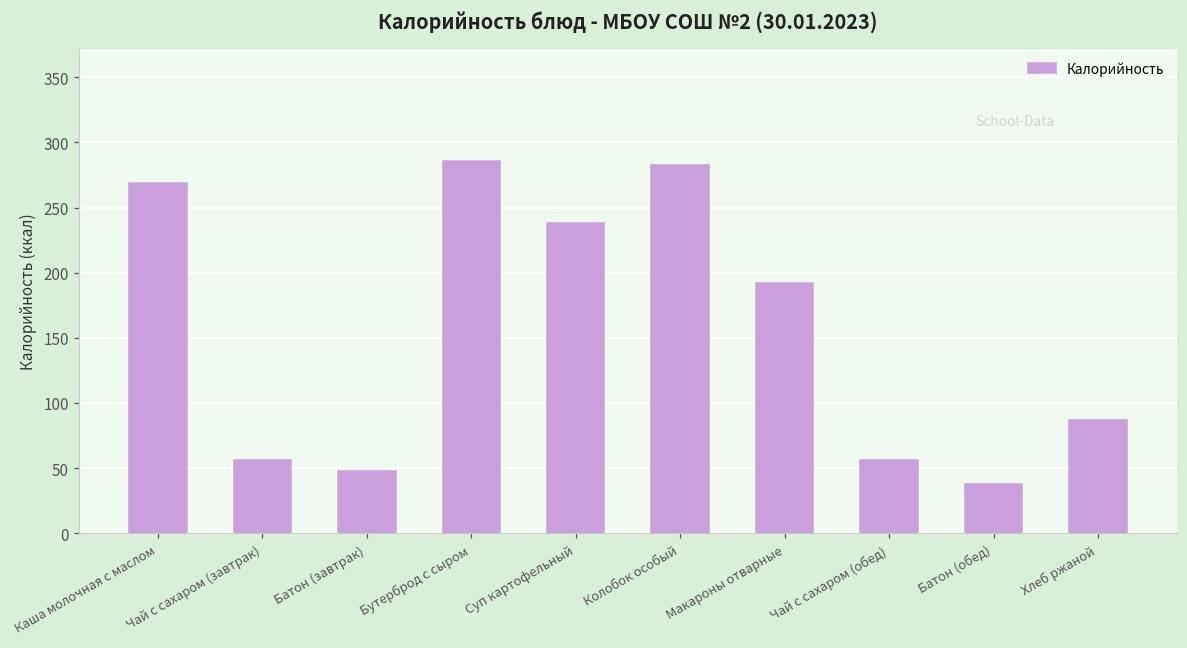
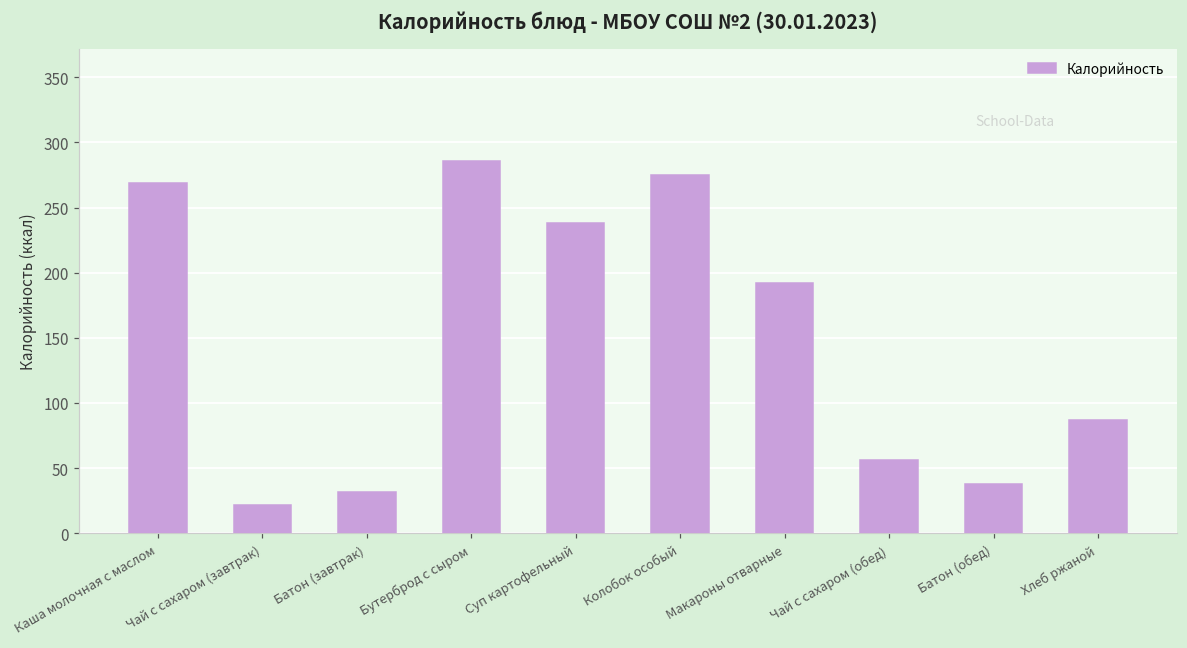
  {
    "Каша молочная с маслом": 269,
-   "Чай с сахаром (завтрак)": 56,
-   "Батон (завтрак)": 48,
+   "Чай с сахаром (завтрак)": 22,
+   "Батон (завтрак)": 32,
    "Бутерброд с сыром": 286,
    "Суп картофельный": 238,
-   "Колобок особый": 283,
+   "Колобок особый": 275,
    "Макароны отварные": 192,
    "Чай с сахаром (обед)": 56,
    "Батон (обед)": 38,
    "Хлеб ржаной": 87
  }
